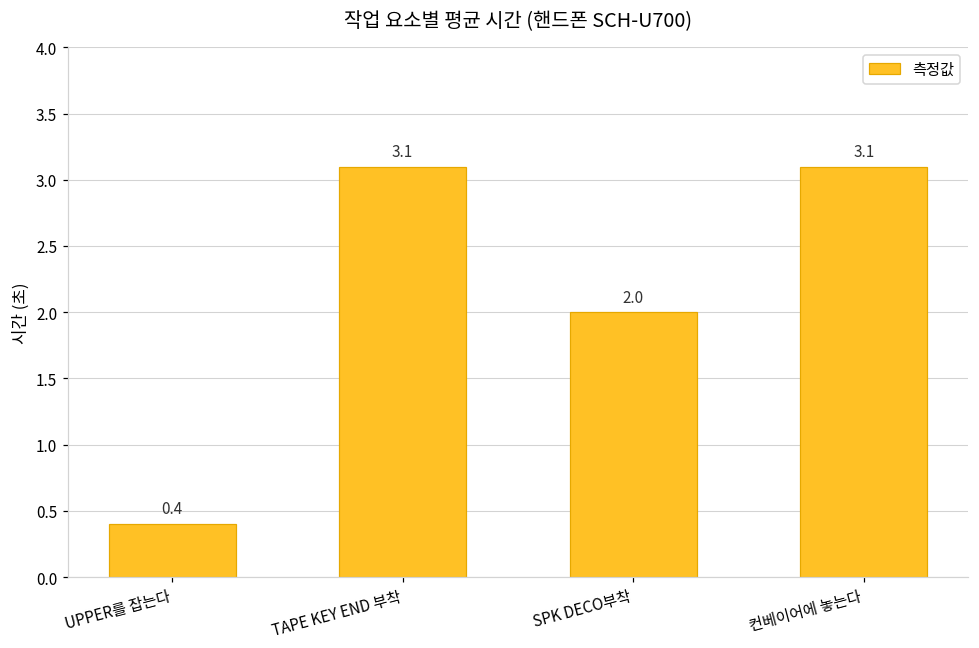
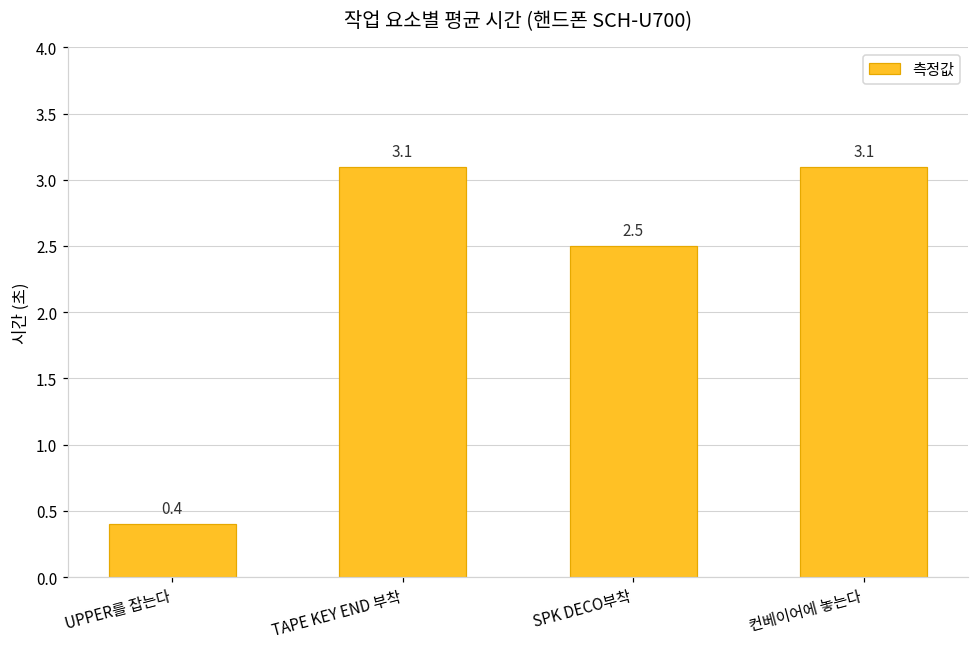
  {
    "UPPER를 잡는다": 0.4,
    "TAPE KEY END 부착": 3.1,
-   "SPK DECO부착": 2.0,
+   "SPK DECO부착": 2.5,
    "컨베이어에 놓는다": 3.1
  }
